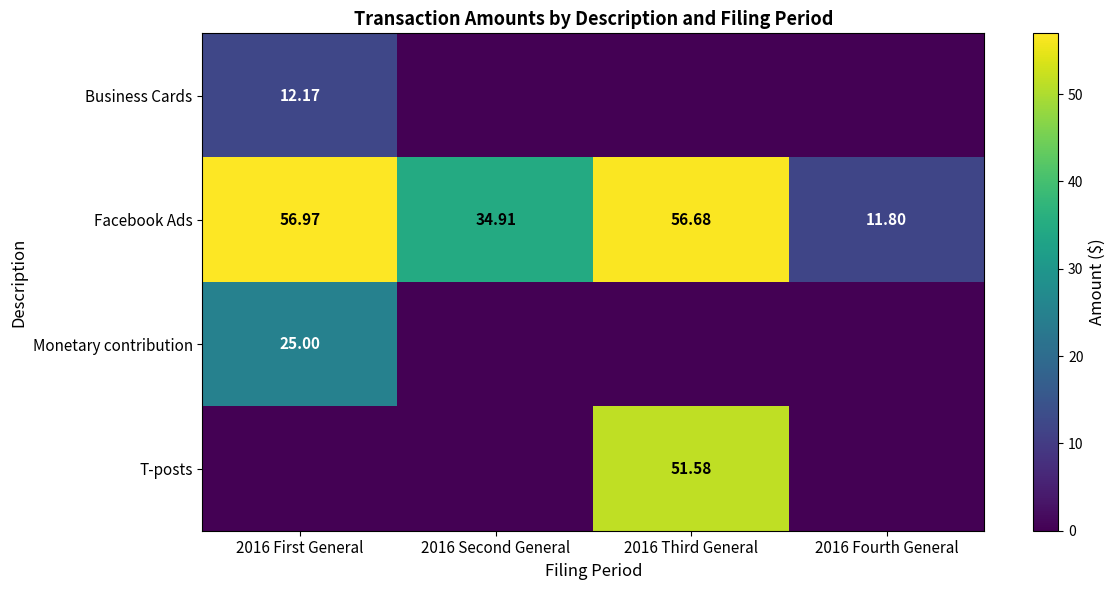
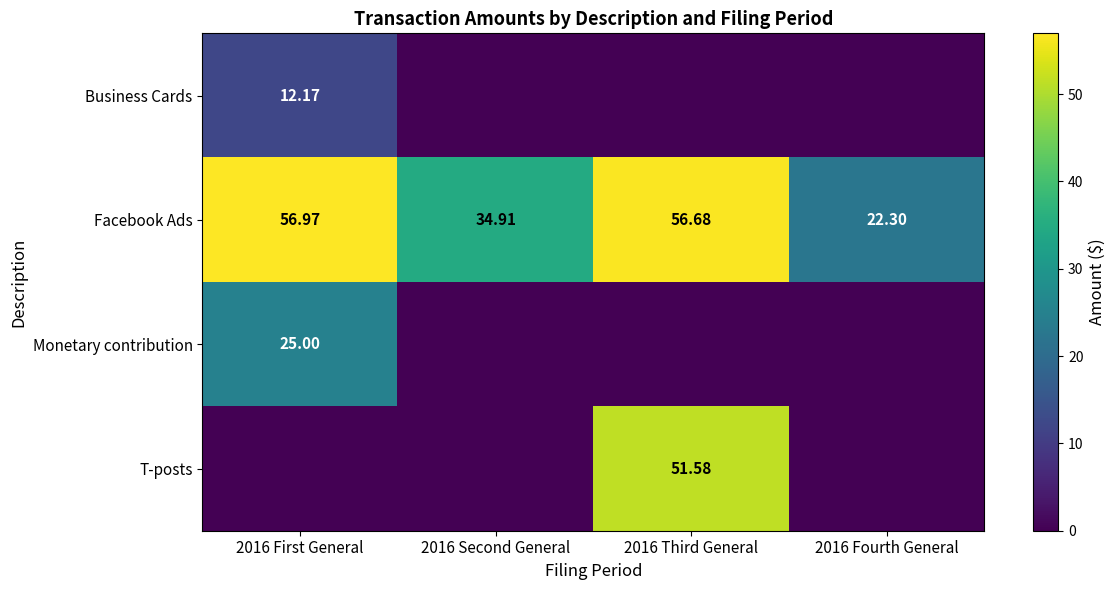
  {
    "Business Cards": {
      "2016 First General": 12.17
    },
    "Facebook Ads": {
      "2016 First General": 56.97,
      "2016 Second General": 34.91,
      "2016 Third General": 56.68,
-     "2016 Fourth General": 11.80
+     "2016 Fourth General": 22.30
    },
    "Monetary contribution": {
      "2016 First General": 25.00
    },
    "T-posts": {
      "2016 Third General": 51.58
    }
  }
